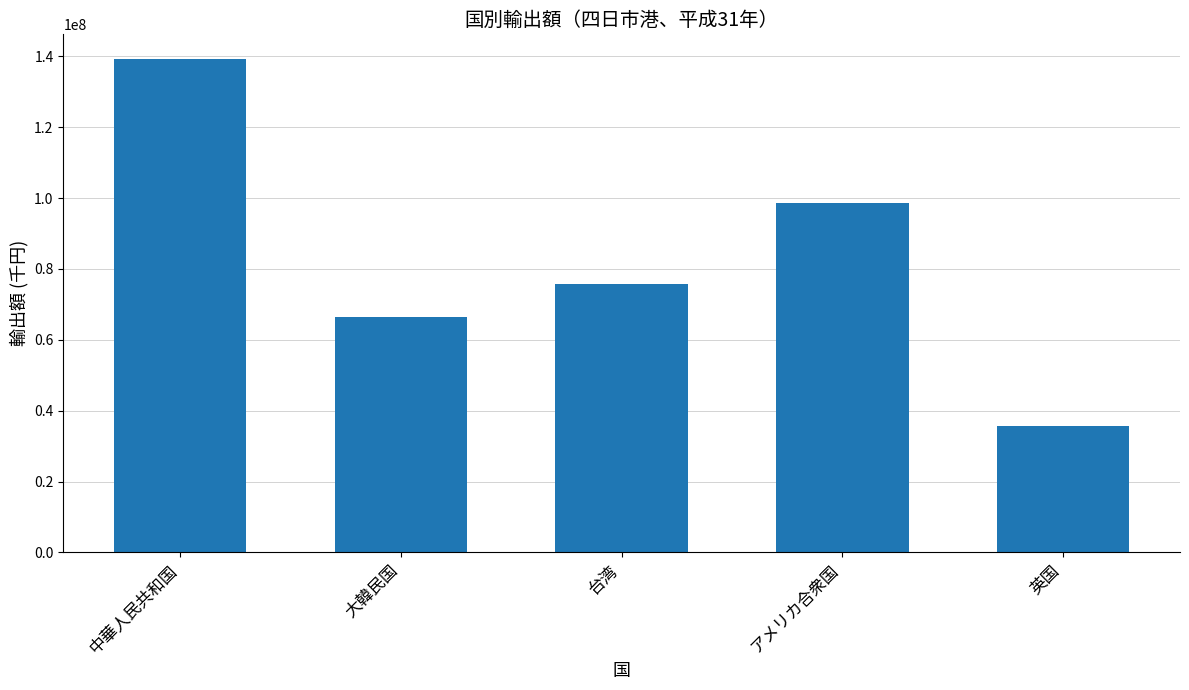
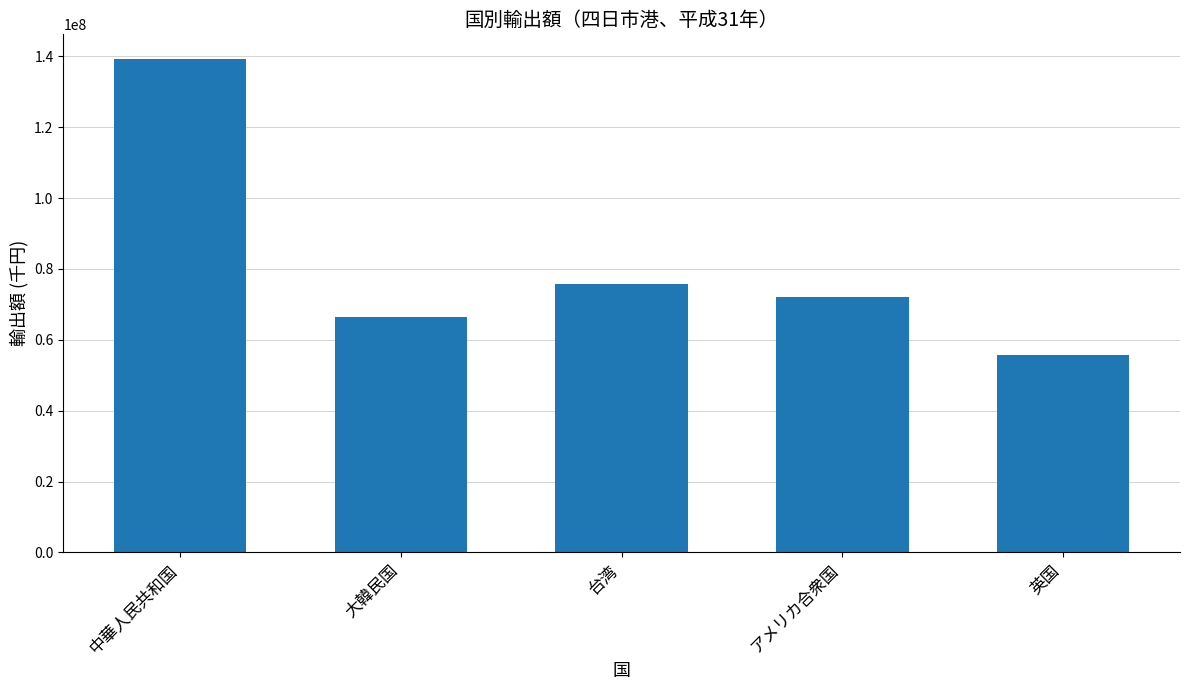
  {
    "中華人民共和国": 139000000,
    "大韓民国": 66000000,
    "台湾": 76000000,
-   "アメリカ合衆国": 99000000,
-   "英国": 36000000
+   "アメリカ合衆国": 72000000,
+   "英国": 56000000
  }
